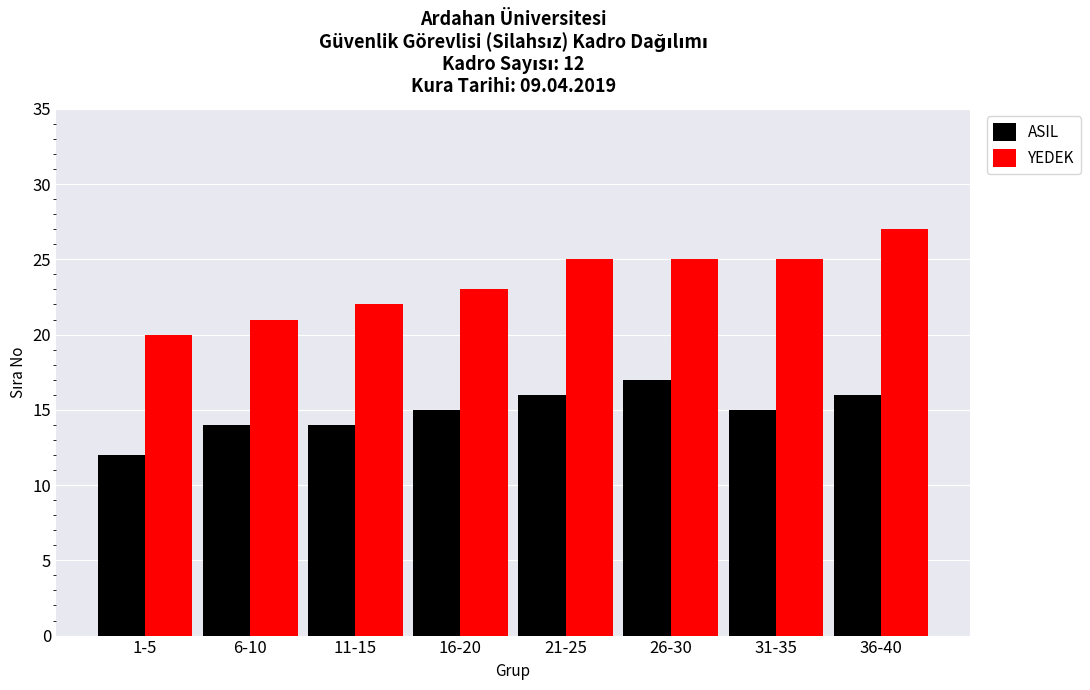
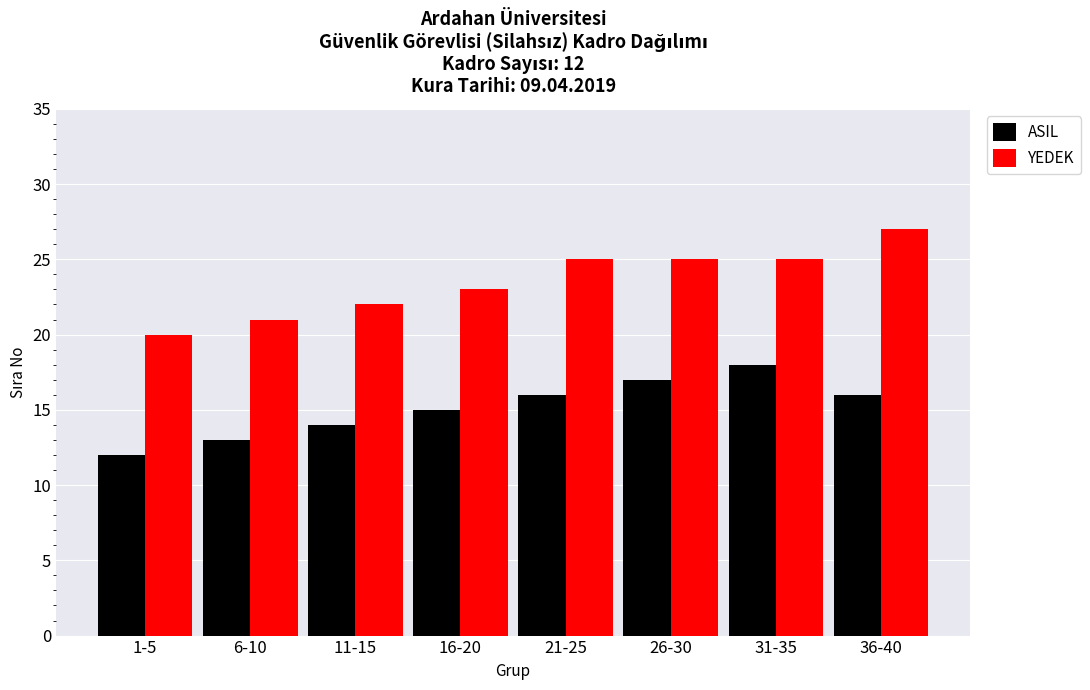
  {
    "ASIL": {
      "1-5": 12,
-     "6-10": 14,
+     "6-10": 13,
      "11-15": 14,
      "16-20": 15,
      "21-25": 16,
      "26-30": 17,
-     "31-35": 15,
+     "31-35": 18,
      "36-40": 16
    },
    "YEDEK": {
      "1-5": 20,
      "6-10": 21,
      "11-15": 22,
      "16-20": 23,
      "21-25": 25,
      "26-30": 25,
      "31-35": 25,
      "36-40": 27
    }
  }
